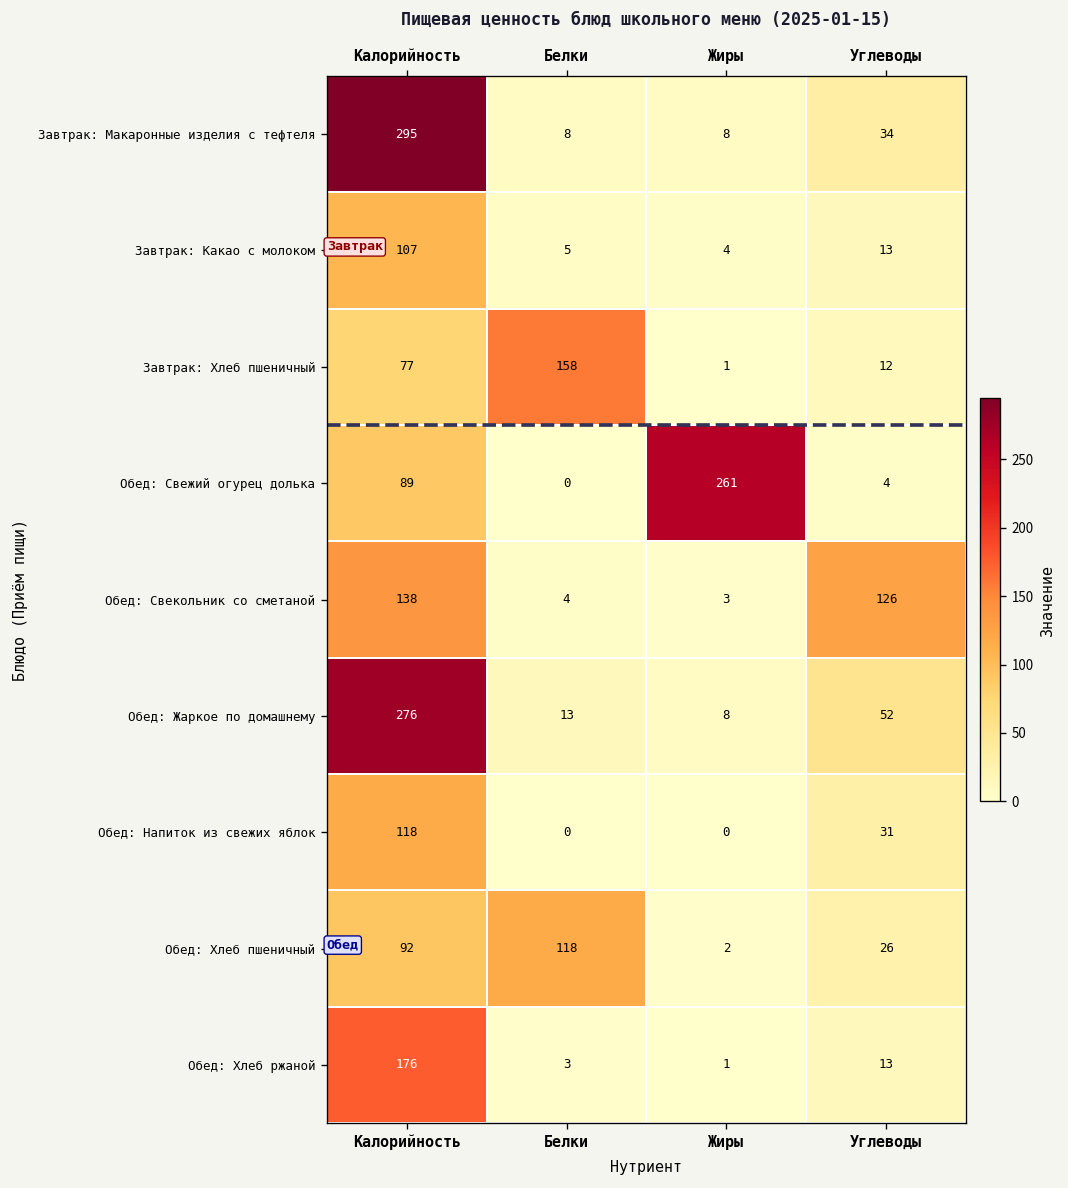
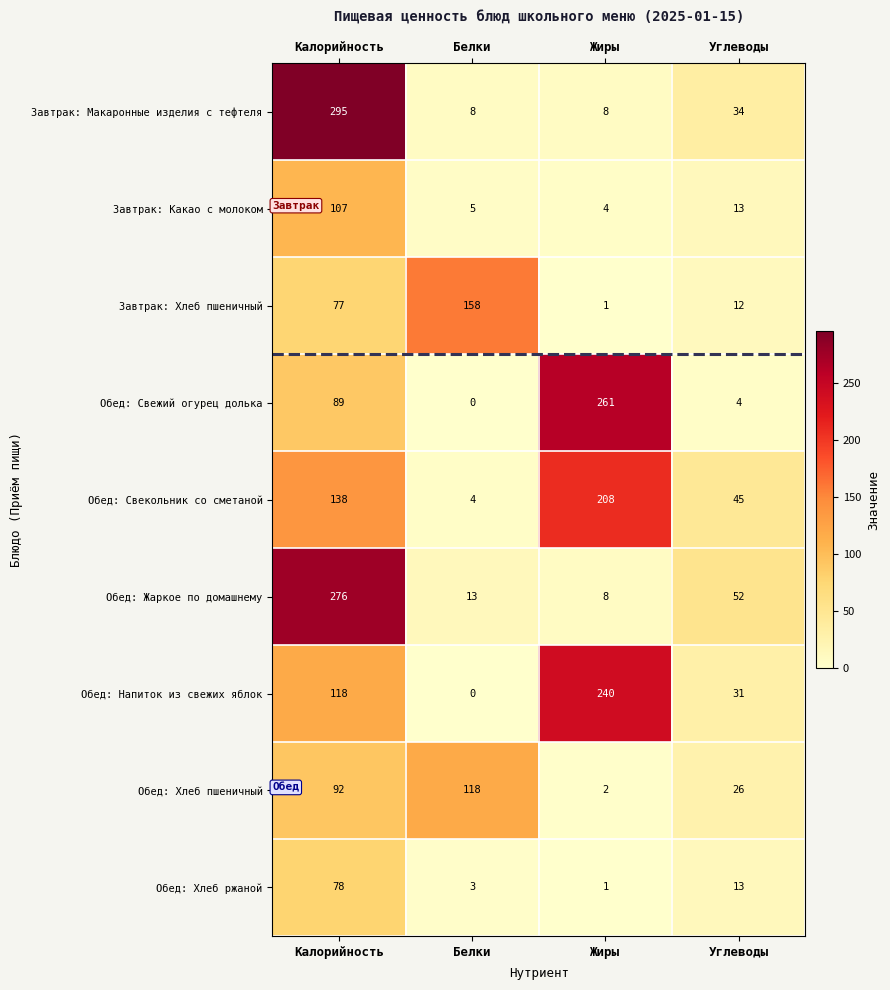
  {
    "Завтрак: Макаронные изделия с тефтеля": {
      "Калорийность": 295,
      "Белки": 8,
      "Жиры": 8,
      "Углеводы": 34
    },
    "Завтрак: Какао с молоком": {
      "Калорийность": 107,
      "Белки": 5,
      "Жиры": 4,
      "Углеводы": 13
    },
    "Завтрак: Хлеб пшеничный": {
      "Калорийность": 77,
      "Белки": 158,
      "Жиры": 1,
      "Углеводы": 12
    },
    "Обед: Свежий огурец долька": {
      "Калорийность": 89,
      "Белки": 0,
      "Жиры": 261,
      "Углеводы": 4
    },
    "Обед: Свекольник со сметаной": {
      "Калорийность": 138,
      "Белки": 4,
-     "Жиры": 3,
-     "Углеводы": 126
+     "Жиры": 208,
+     "Углеводы": 45
    },
    "Обед: Жаркое по домашнему": {
      "Калорийность": 276,
      "Белки": 13,
      "Жиры": 8,
      "Углеводы": 52
    },
    "Обед: Напиток из свежих яблок": {
      "Калорийность": 118,
      "Белки": 0,
-     "Жиры": 0,
+     "Жиры": 240,
      "Углеводы": 31
    },
    "Обед: Хлеб пшеничный": {
      "Калорийность": 92,
      "Белки": 118,
      "Жиры": 2,
      "Углеводы": 26
    },
    "Обед: Хлеб ржаной": {
-     "Калорийность": 176,
+     "Калорийность": 78,
      "Белки": 3,
      "Жиры": 1,
      "Углеводы": 13
    }
  }
